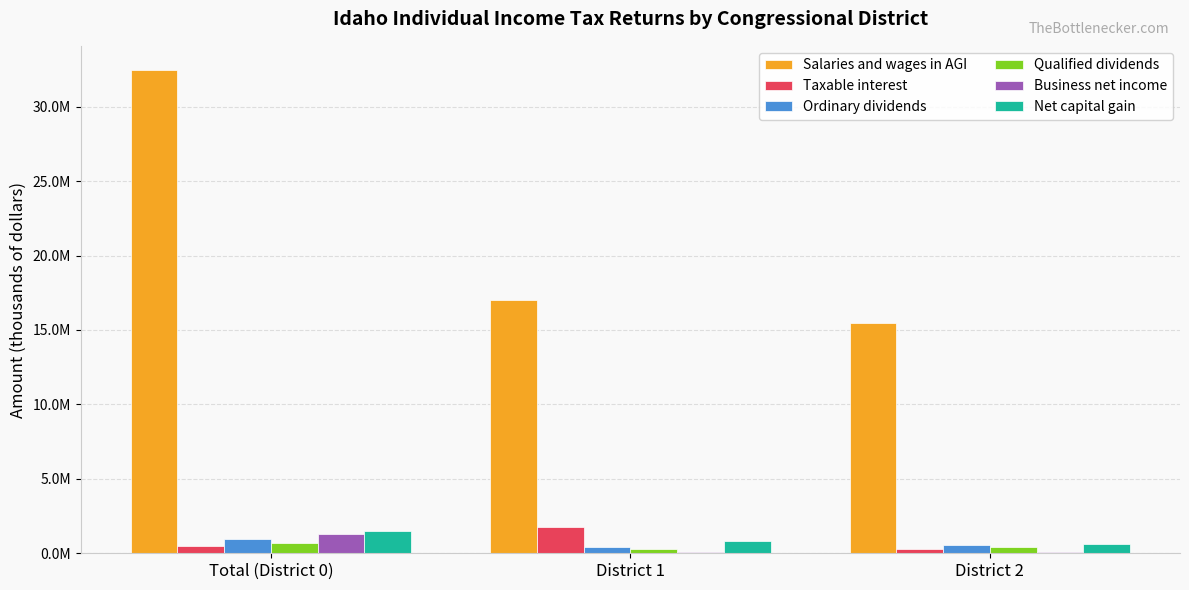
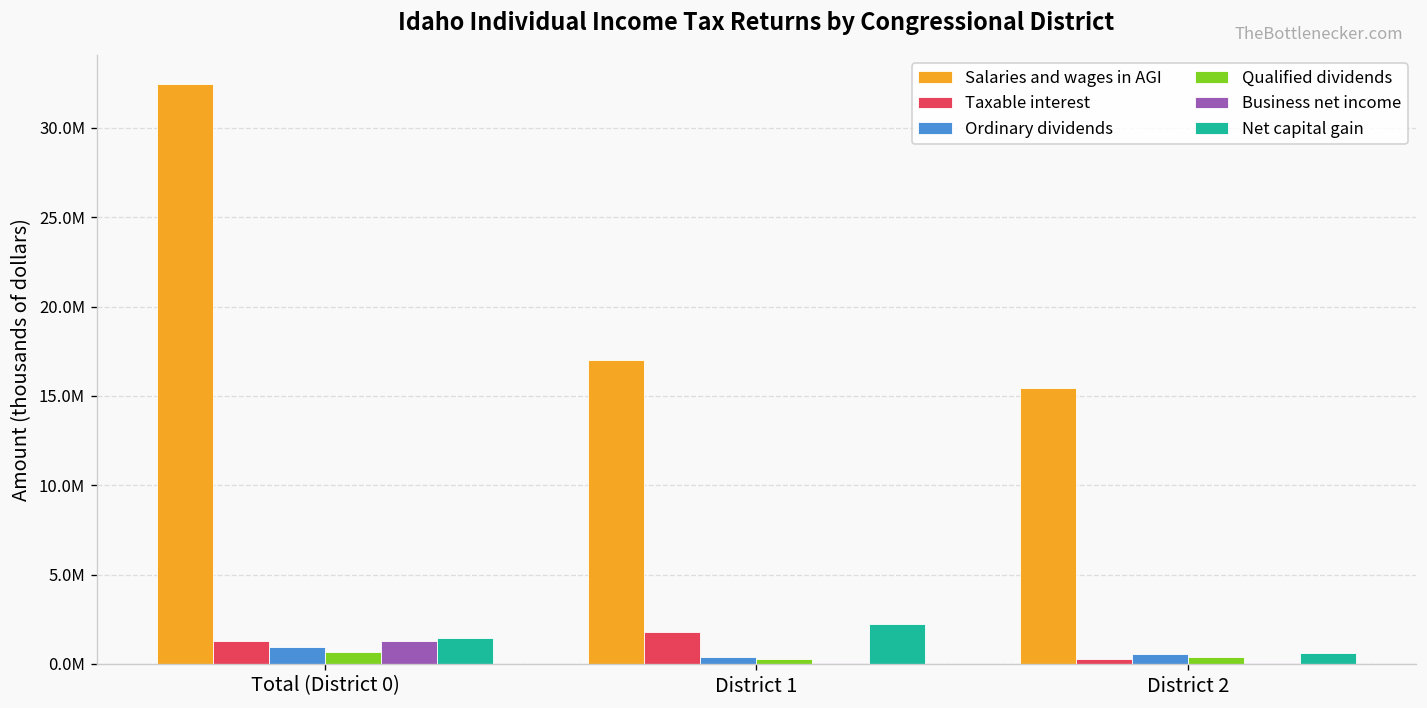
  {
    "Salaries and wages in AGI": {
      "Total (District 0)": 32500000,
      "District 1": 17000000,
      "District 2": 15500000
    },
    "Taxable interest": {
-     "Total (District 0)": 500000,
+     "Total (District 0)": 1300000,
      "District 1": 1800000,
      "District 2": 300000
    },
    "Ordinary dividends": {
      "Total (District 0)": 1000000,
      "District 1": 400000,
      "District 2": 600000
    },
    "Qualified dividends": {
      "Total (District 0)": 700000,
      "District 1": 300000,
      "District 2": 400000
    },
    "Business net income": {
      "Total (District 0)": 1300000
    },
    "Net capital gain": {
      "Total (District 0)": 1500000,
-     "District 1": 800000,
+     "District 1": 2200000,
      "District 2": 600000
    }
  }
